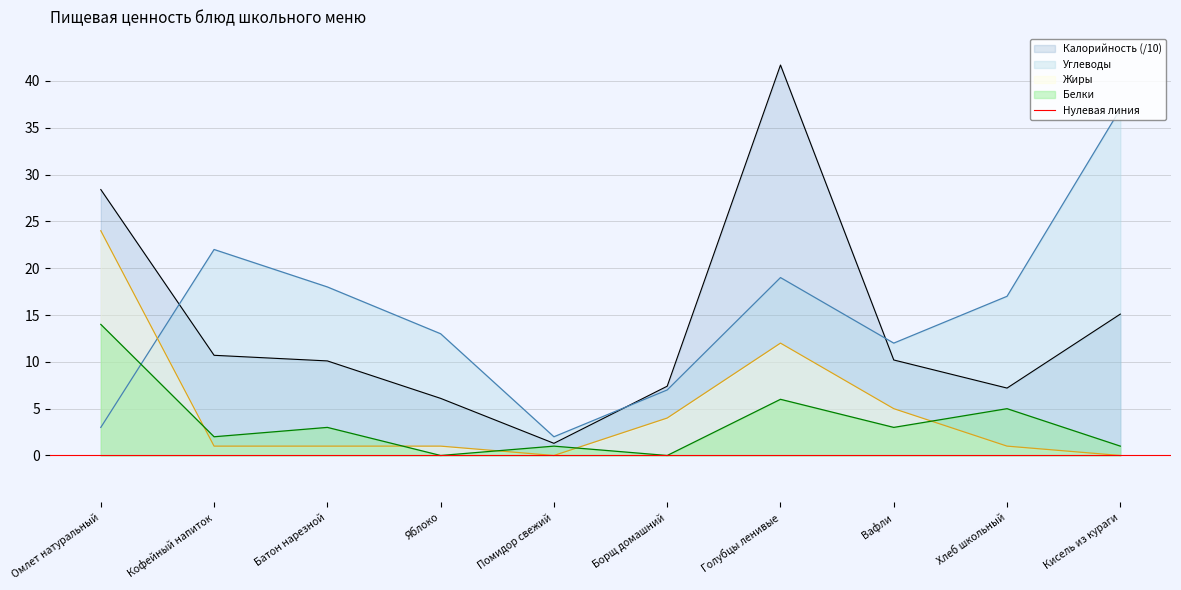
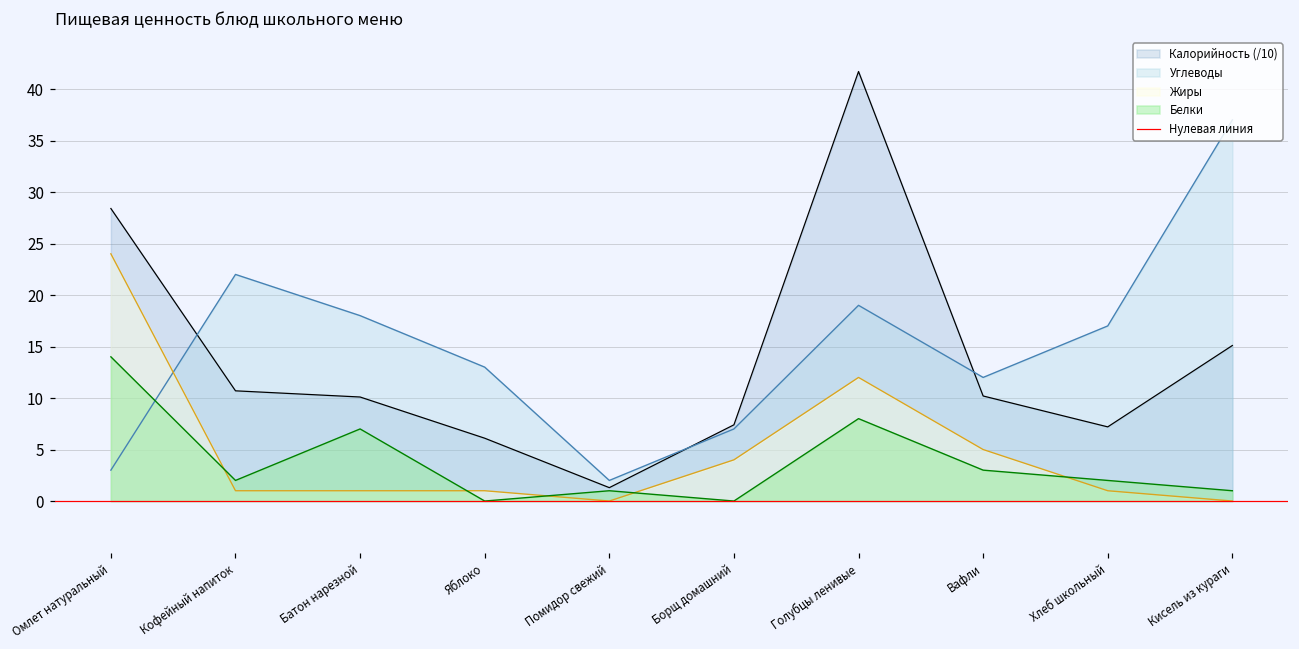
  {
    "Белки": {
      "Омлет натуральный": 14,
      "Кофейный напиток": 2,
-     "Батон нарезной": 3,
+     "Батон нарезной": 7,
      "Яблоко": 0,
      "Помидор свежий": 1,
      "Борщ домашний": 0,
-     "Голубцы ленивые": 6,
+     "Голубцы ленивые": 8,
      "Вафли": 3,
-     "Хлеб школьный": 5,
+     "Хлеб школьный": 2,
      "Кисель из кураги": 1
    }
  }
